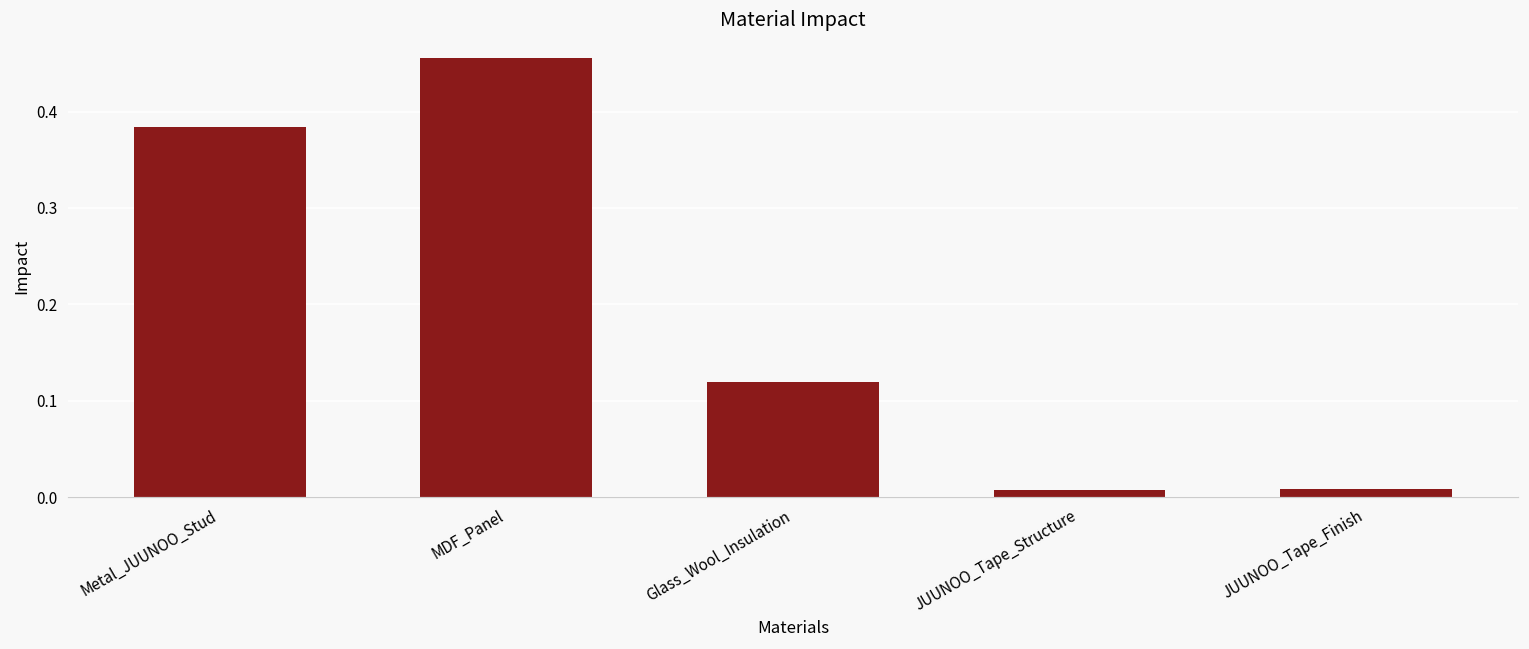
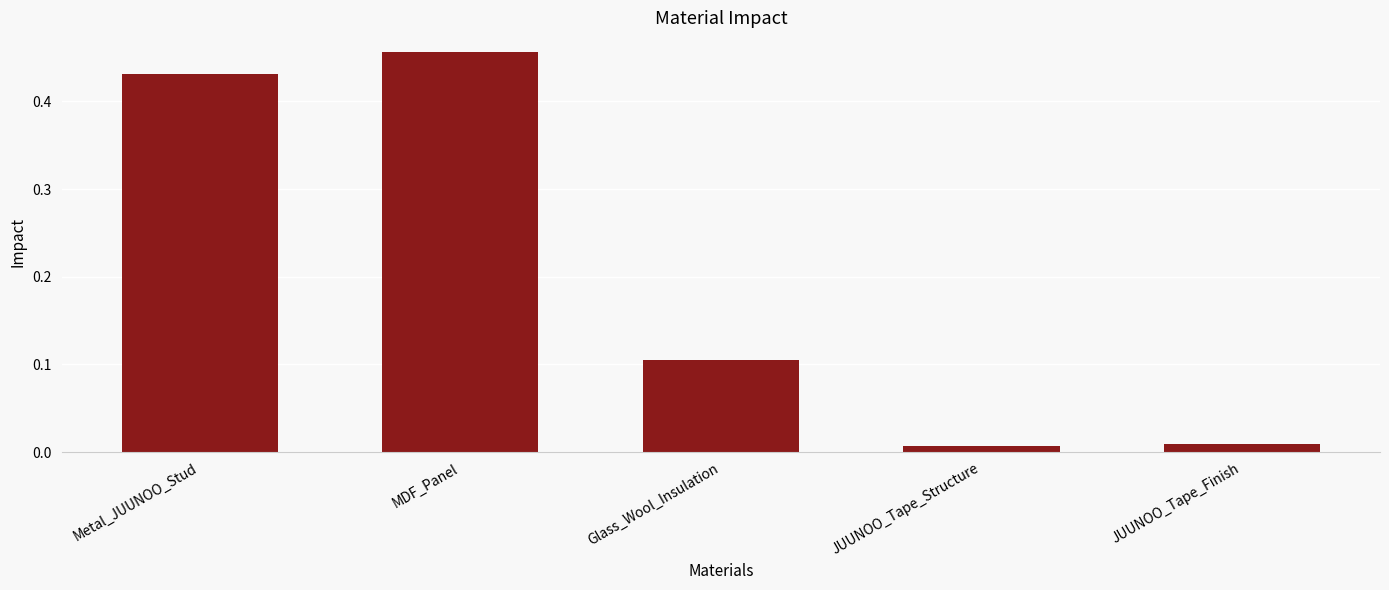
  {
-   "Metal_JUUNOO_Stud": 0.38,
+   "Metal_JUUNOO_Stud": 0.43,
    "MDF_Panel": 0.46,
-   "Glass_Wool_Insulation": 0.12,
+   "Glass_Wool_Insulation": 0.10,
    "JUUNOO_Tape_Structure": 0.01,
    "JUUNOO_Tape_Finish": 0.01
  }
